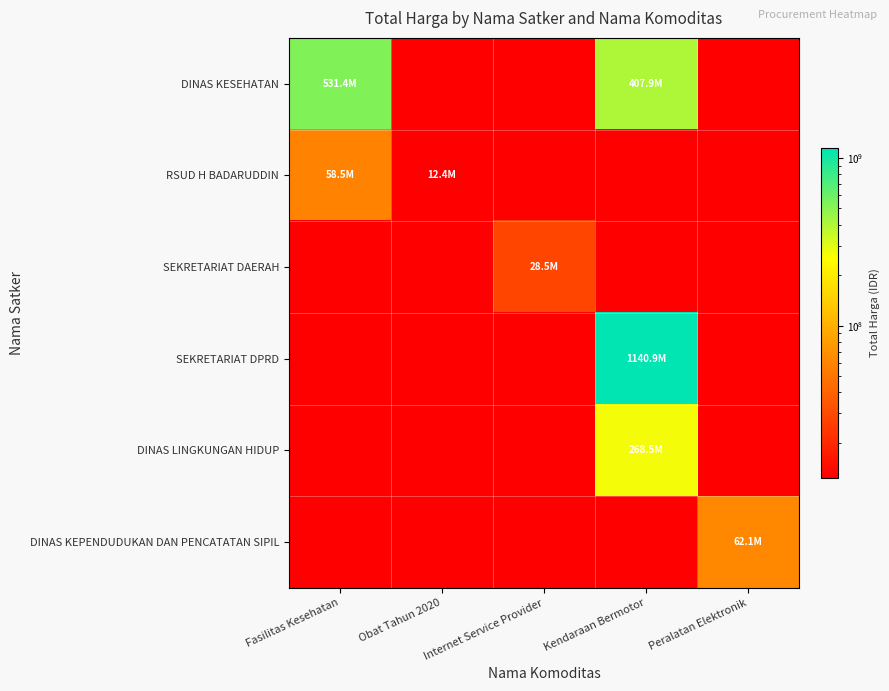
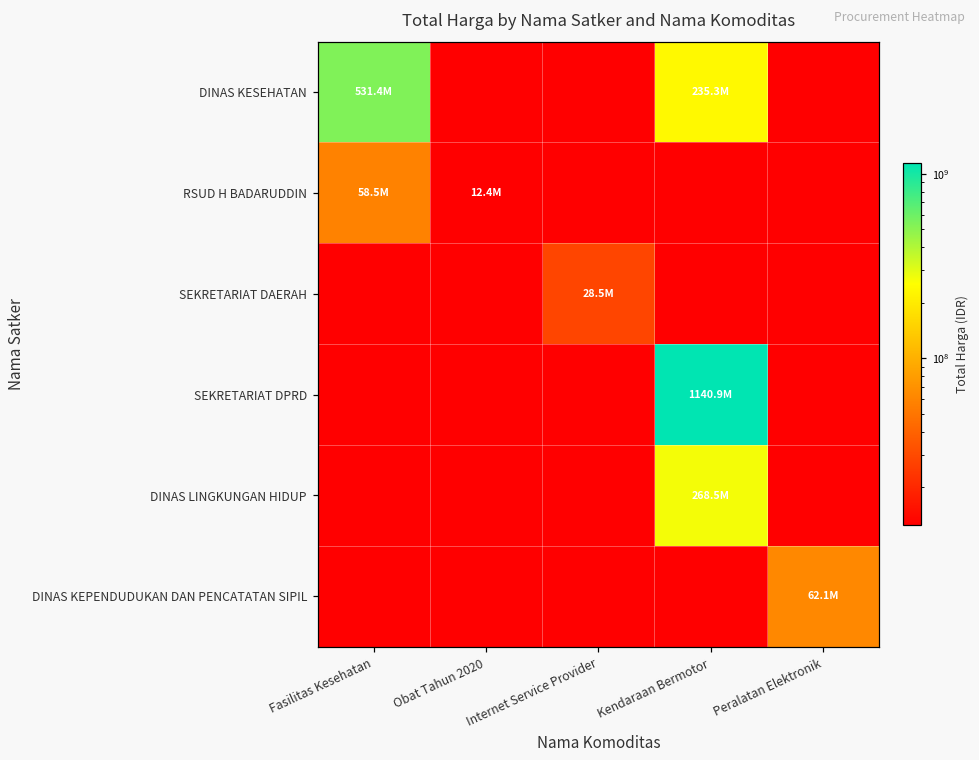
  {
    "DINAS KESEHATAN": {
      "Fasilitas Kesehatan": "531.4M",
-     "Kendaraan Bermotor": "407.9M"
+     "Kendaraan Bermotor": "235.3M"
    },
    "RSUD H BADARUDDIN": {
      "Fasilitas Kesehatan": "58.5M",
      "Obat Tahun 2020": "12.4M"
    },
    "SEKRETARIAT DAERAH": {
      "Internet Service Provider": "28.5M"
    },
    "SEKRETARIAT DPRD": {
      "Kendaraan Bermotor": "1140.9M"
    },
    "DINAS LINGKUNGAN HIDUP": {
      "Kendaraan Bermotor": "268.5M"
    },
    "DINAS KEPENDUDUKAN DAN PENCATATAN SIPIL": {
      "Peralatan Elektronik": "62.1M"
    }
  }
